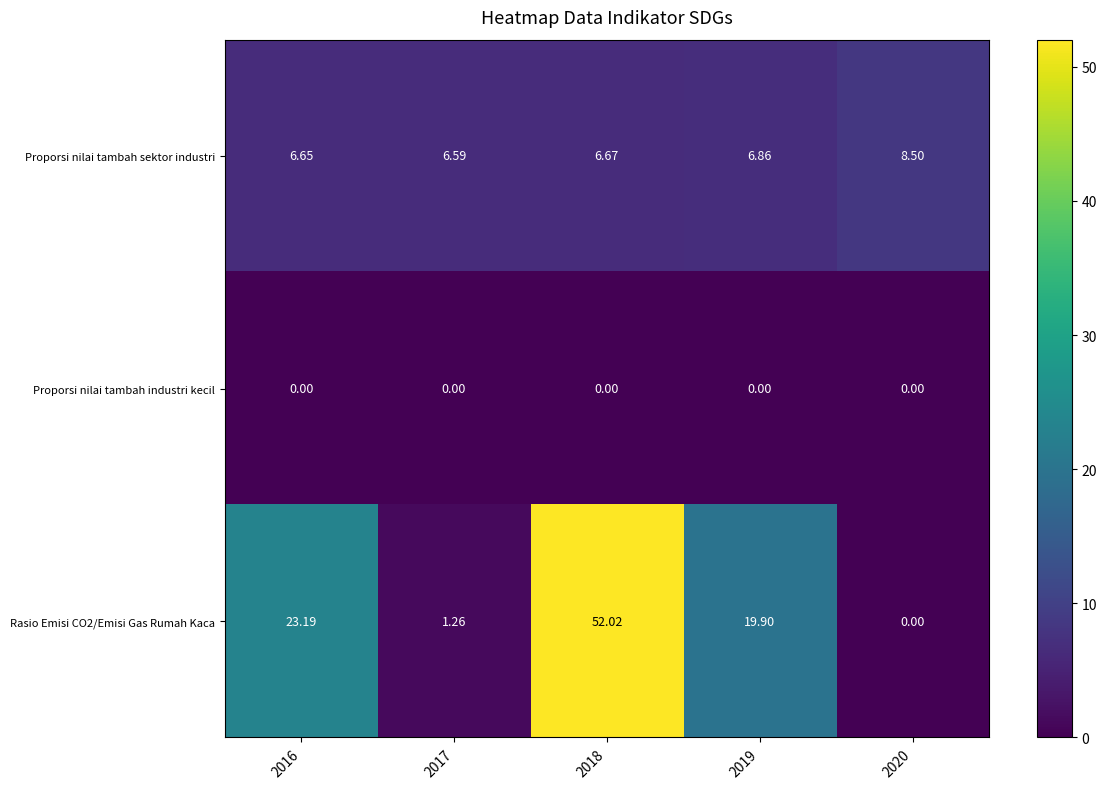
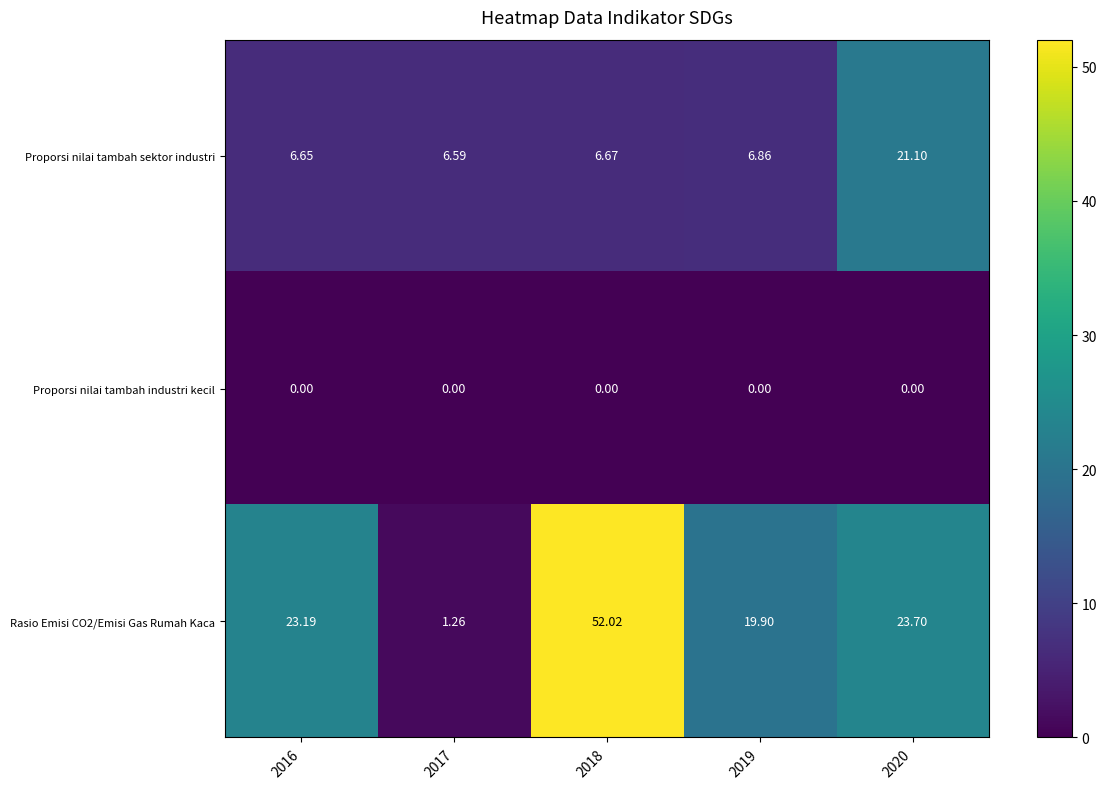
  {
    "Proporsi nilai tambah sektor industri": {
      "2016": 6.65,
      "2017": 6.59,
      "2018": 6.67,
      "2019": 6.86,
-     "2020": 8.50
+     "2020": 21.10
    },
    "Proporsi nilai tambah industri kecil": {
      "2016": 0.00,
      "2017": 0.00,
      "2018": 0.00,
      "2019": 0.00,
      "2020": 0.00
    },
    "Rasio Emisi CO2/Emisi Gas Rumah Kaca": {
      "2016": 23.19,
      "2017": 1.26,
      "2018": 52.02,
      "2019": 19.90,
-     "2020": 0.00
+     "2020": 23.70
    }
  }
